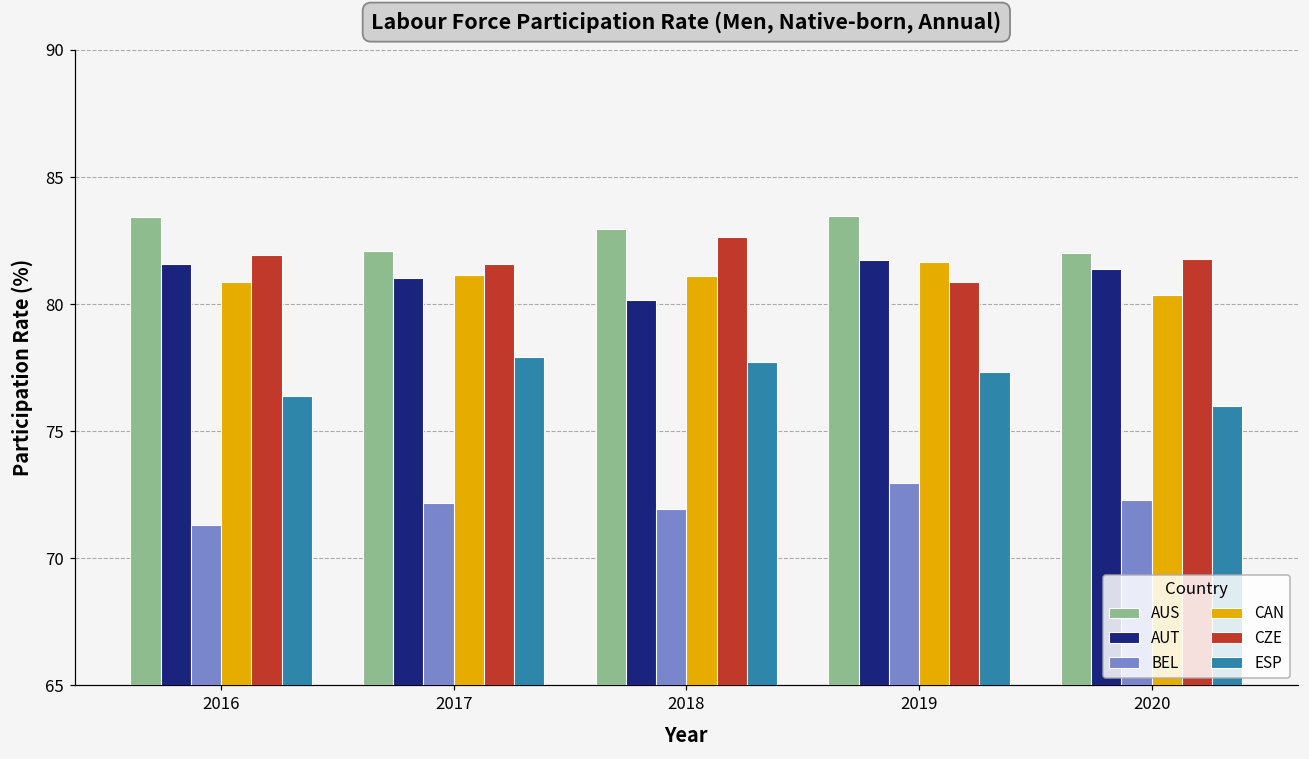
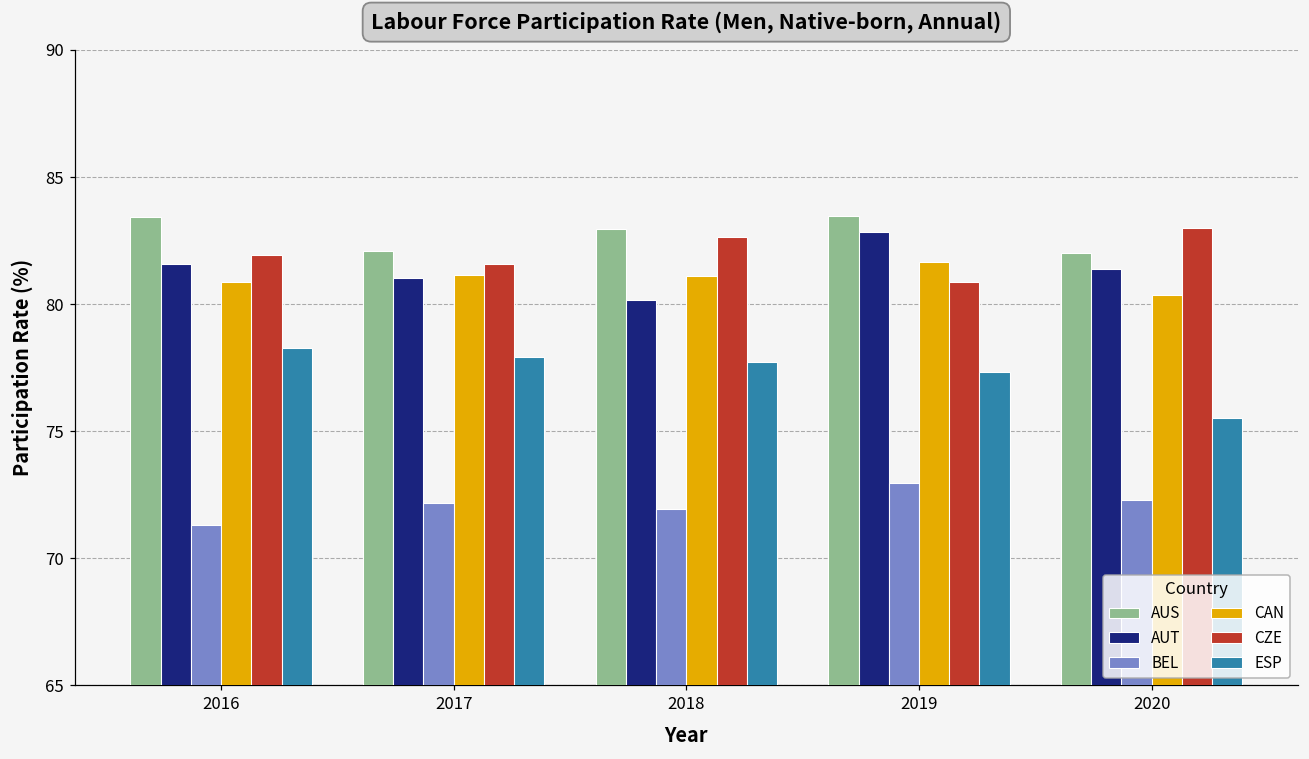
  {
    "AUS": {
      "2016": 83.4,
      "2017": 82.1,
      "2018": 82.9,
      "2019": 83.5,
      "2020": 82.0
    },
    "AUT": {
      "2016": 81.6,
      "2017": 81.0,
      "2018": 80.2,
-     "2019": 81.7,
+     "2019": 82.8,
      "2020": 81.4
    },
    "BEL": {
      "2016": 71.3,
      "2017": 72.2,
      "2018": 71.9,
      "2019": 72.9,
      "2020": 72.3
    },
    "CAN": {
      "2016": 80.9,
      "2017": 81.1,
      "2018": 81.1,
      "2019": 81.6,
      "2020": 80.4
    },
    "CZE": {
      "2016": 81.9,
      "2017": 81.6,
      "2018": 82.6,
      "2019": 80.9,
-     "2020": 81.8
+     "2020": 83.0
    },
    "ESP": {
-     "2016": 76.4,
+     "2016": 78.3,
      "2017": 77.9,
      "2018": 77.7,
      "2019": 77.3,
-     "2020": 76.0
+     "2020": 75.5
    }
  }
